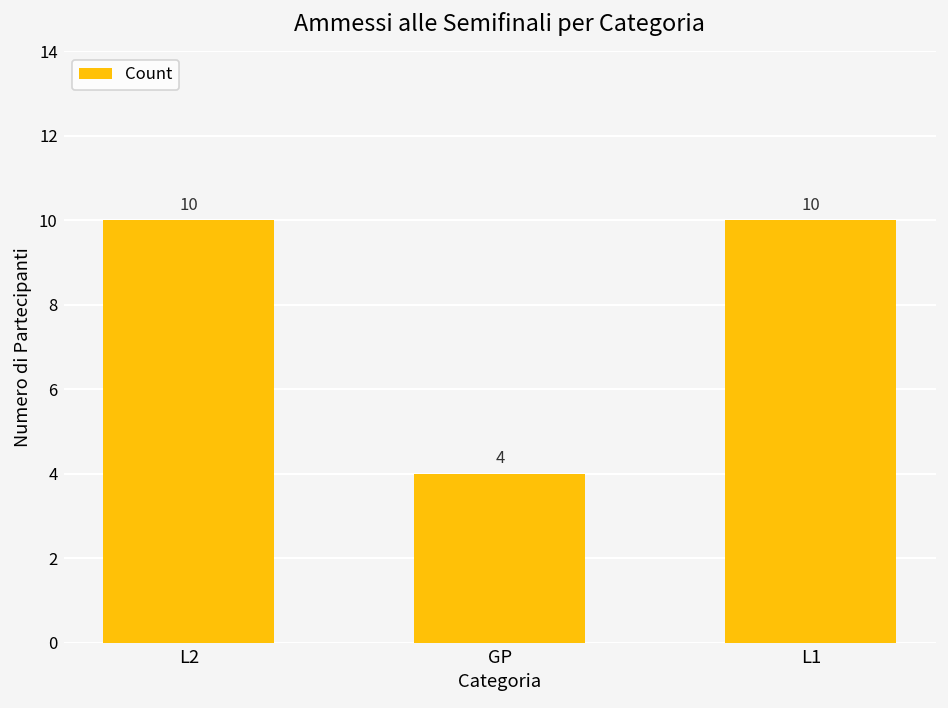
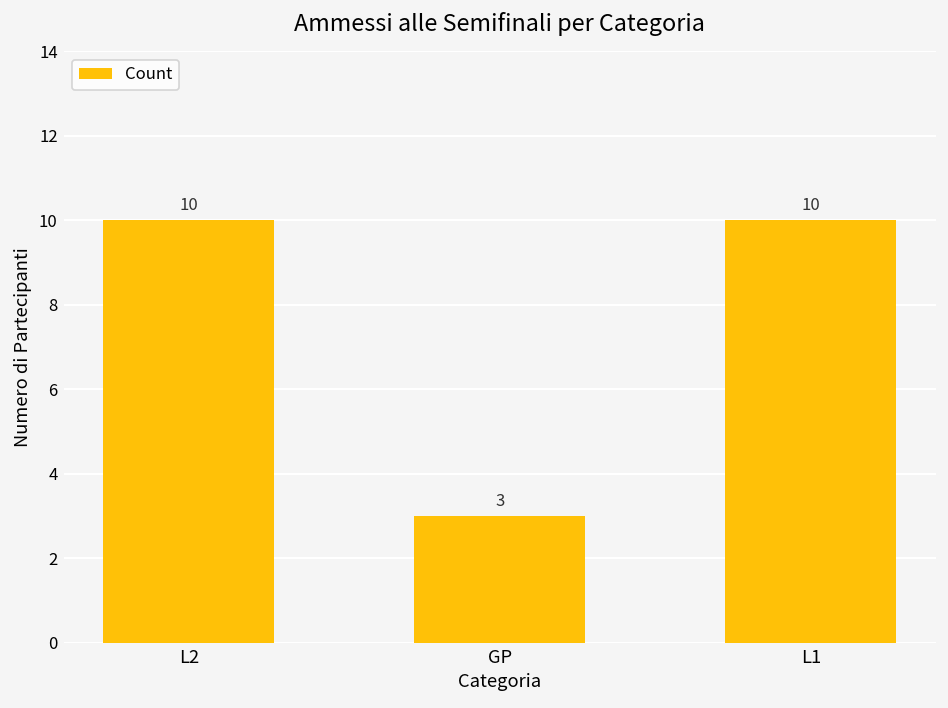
  {
    "L2": 10,
-   "GP": 4,
+   "GP": 3,
    "L1": 10
  }
